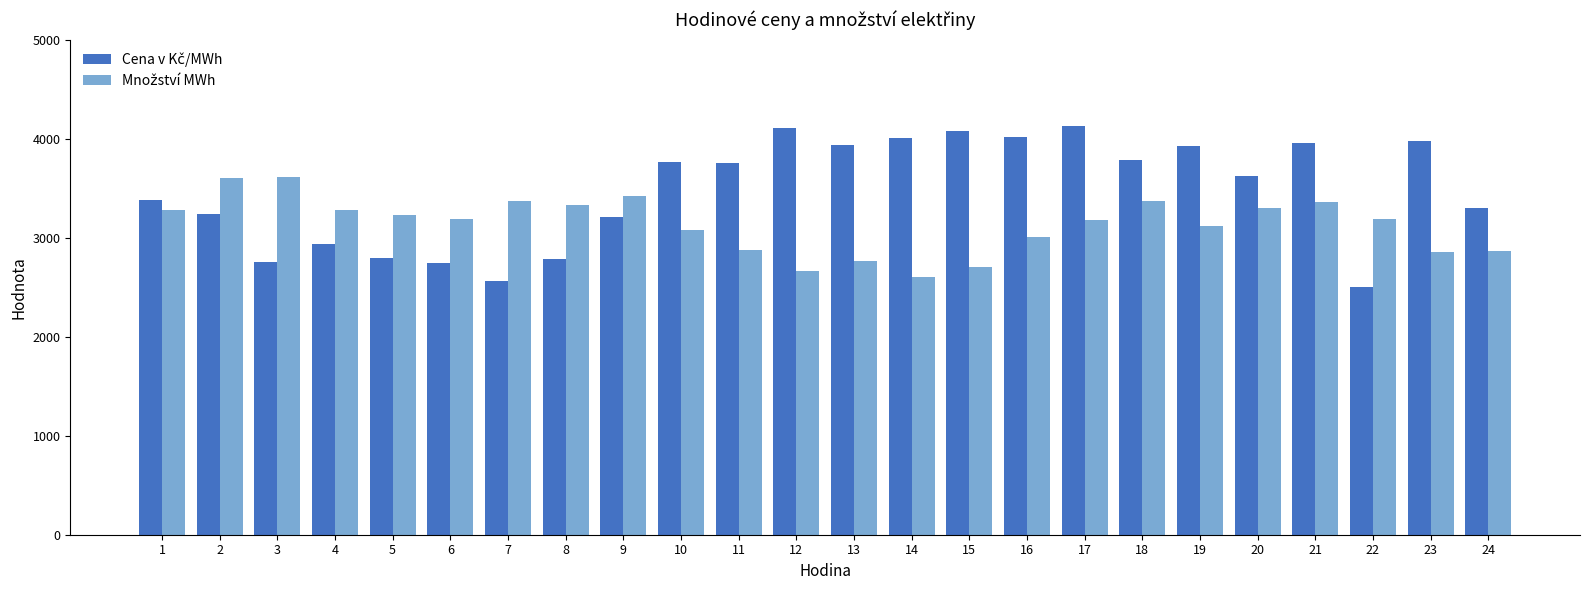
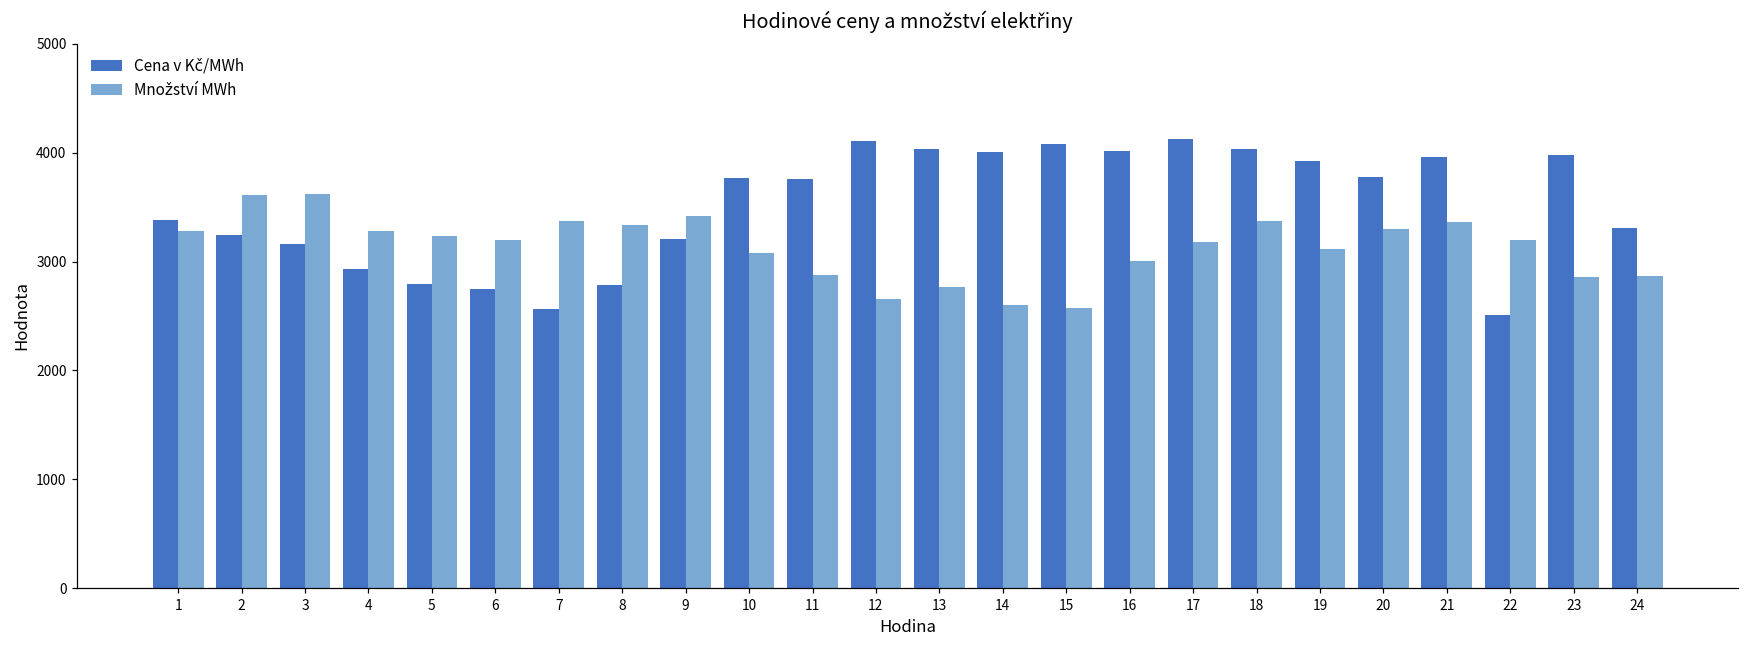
  {
    "Cena v Kč/MWh": {
      "1": 3400,
      "2": 3200,
-     "3": 2800,
+     "3": 3200,
      "4": 2900,
      "5": 2800,
      "6": 2700,
      "7": 2600,
      "8": 2800,
      "9": 3200,
      "10": 3800,
      "11": 3800,
      "12": 4100,
-     "13": 3900,
+     "13": 4000,
      "14": 4000,
      "15": 4100,
      "16": 4000,
      "17": 4100,
-     "18": 3800,
+     "18": 4000,
      "19": 3900,
-     "20": 3600,
+     "20": 3800,
      "21": 4000,
      "22": 2500,
      "23": 4000,
      "24": 3300
    },
    "Množství MWh": {
      "1": 3300,
      "2": 3600,
      "3": 3600,
      "4": 3300,
      "5": 3200,
      "6": 3200,
      "7": 3400,
      "8": 3300,
      "9": 3400,
      "10": 3100,
      "11": 2900,
      "12": 2700,
      "13": 2800,
      "14": 2600,
-     "15": 2700,
+     "15": 2600,
      "16": 3000,
      "17": 3200,
      "18": 3400,
      "19": 3100,
      "20": 3300,
      "21": 3400,
      "22": 3200,
      "23": 2900,
      "24": 2900
    }
  }
